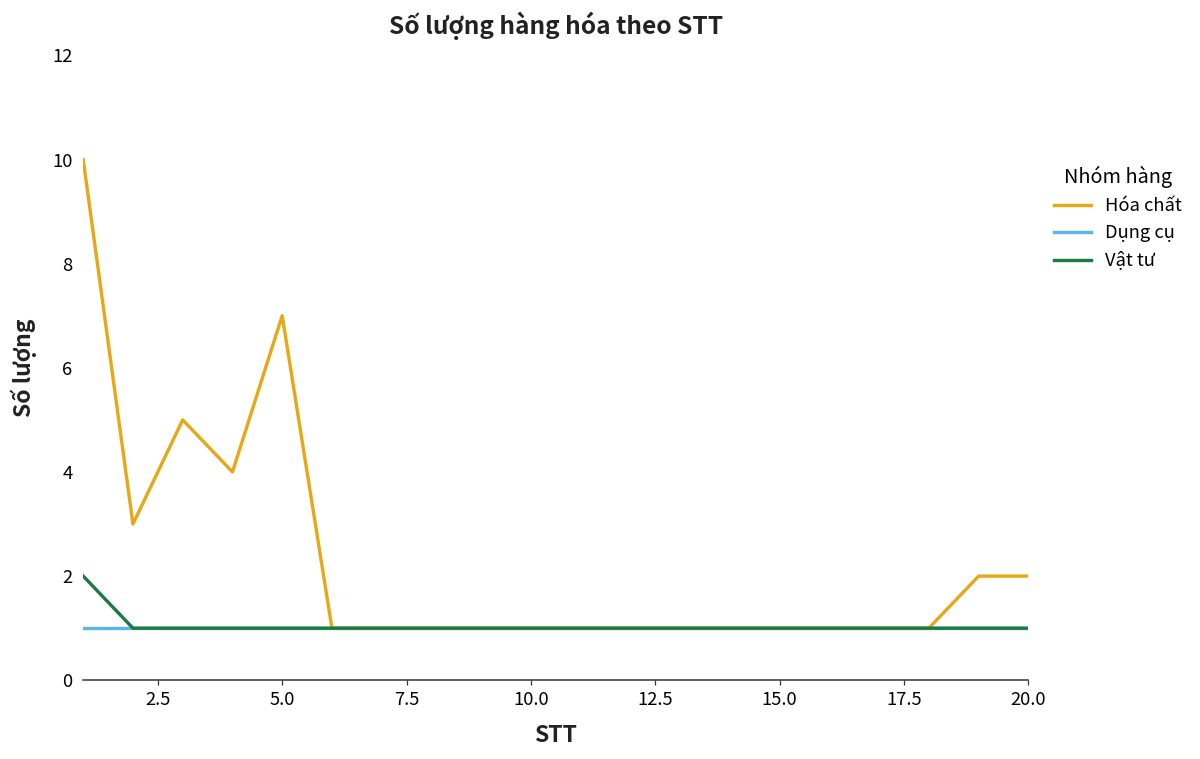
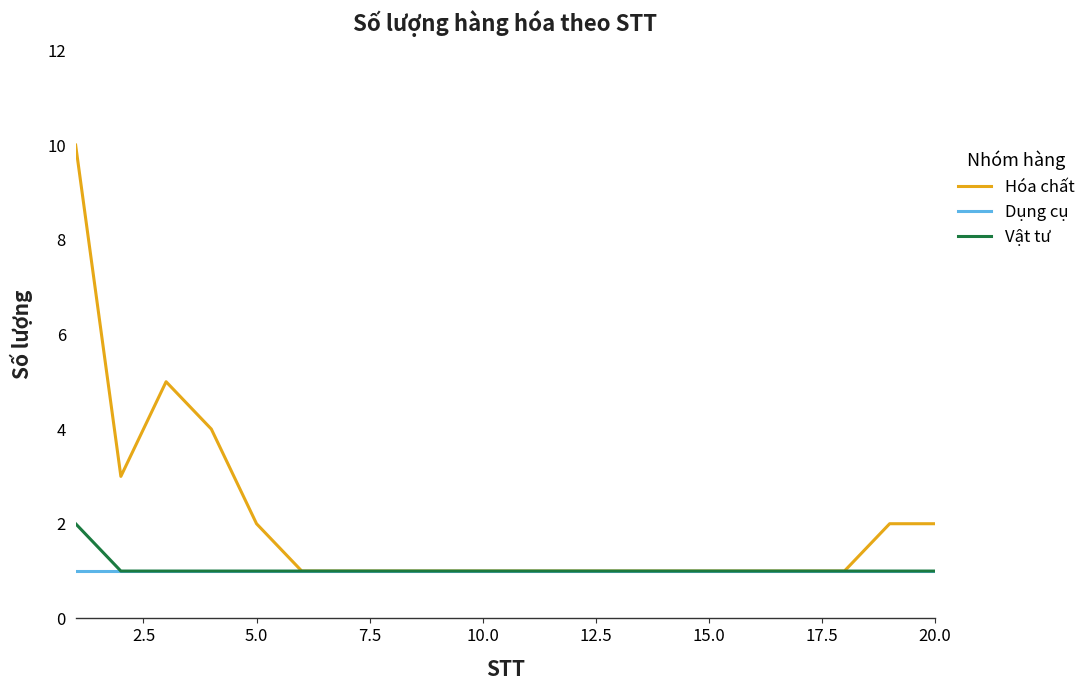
  {
    "Hóa chất": {
-     "5.0": 7,
+     "5.0": 2,
      "20.0": 2
    }
  }
